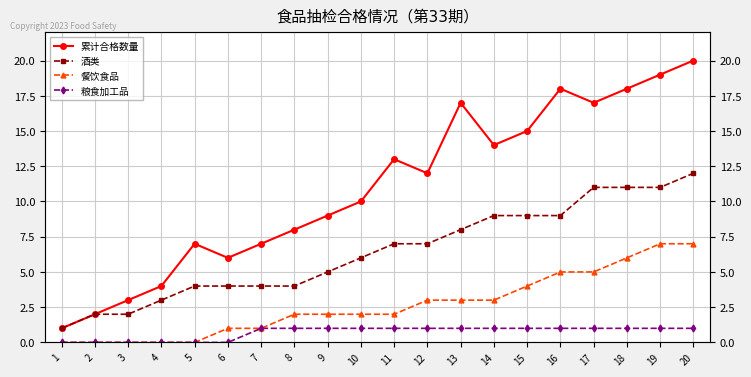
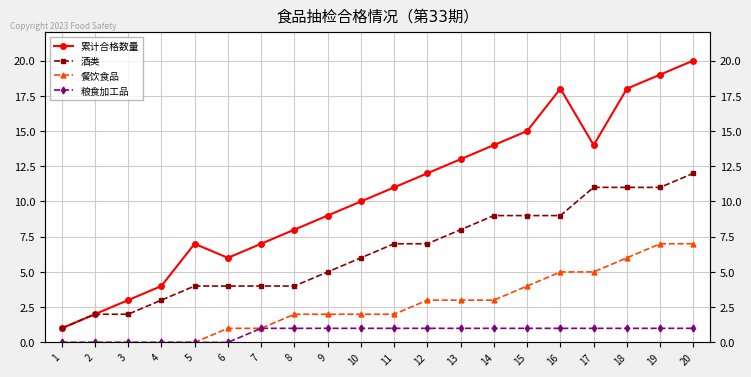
  {
    "累计合格数量": {
      "3": 3,
      "4": 4,
      "5": 7,
      "6": 6,
      "7": 7,
      "8": 8,
      "9": 9,
      "10": 10,
-     "11": 13,
+     "11": 11,
      "12": 12,
-     "13": 17,
+     "13": 13,
      "14": 14,
      "15": 15,
      "16": 18,
-     "17": 17,
+     "17": 14,
      "18": 18,
      "19": 19,
      "20": 20
    },
    "酒类": {
      "3": 2,
      "4": 3,
      "5": 4,
      "6": 4,
      "7": 4,
      "8": 4,
      "9": 5,
      "10": 6,
      "11": 7,
      "12": 7,
      "13": 8,
      "14": 9,
      "15": 9,
      "16": 9,
      "17": 11,
      "18": 11,
      "19": 11,
      "20": 12
    },
    "餐饮食品": {
      "6": 1,
      "8": 2,
      "9": 2,
      "10": 2,
      "11": 2,
      "12": 3,
      "13": 3,
      "14": 3,
      "15": 4,
      "16": 5,
      "17": 5,
      "18": 6,
      "19": 7,
      "20": 7
    },
    "粮食加工品": {
      "6": 0,
      "8": 1,
      "9": 1,
      "10": 1,
      "11": 1,
      "12": 1,
      "13": 1,
      "14": 1,
      "15": 1,
      "16": 1,
      "17": 1,
      "18": 1,
      "19": 1,
      "20": 1
    }
  }
